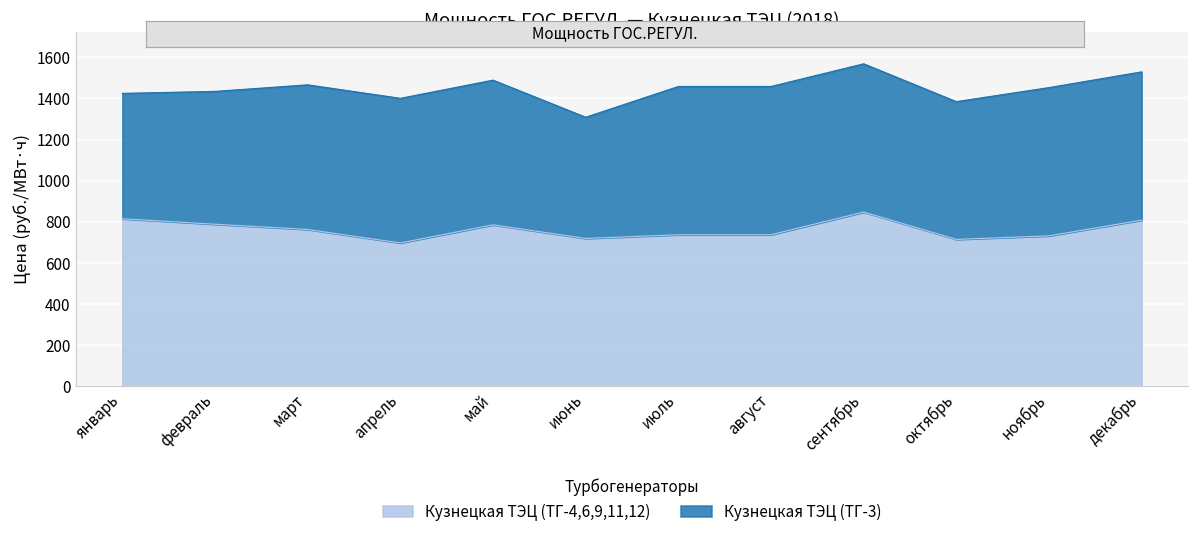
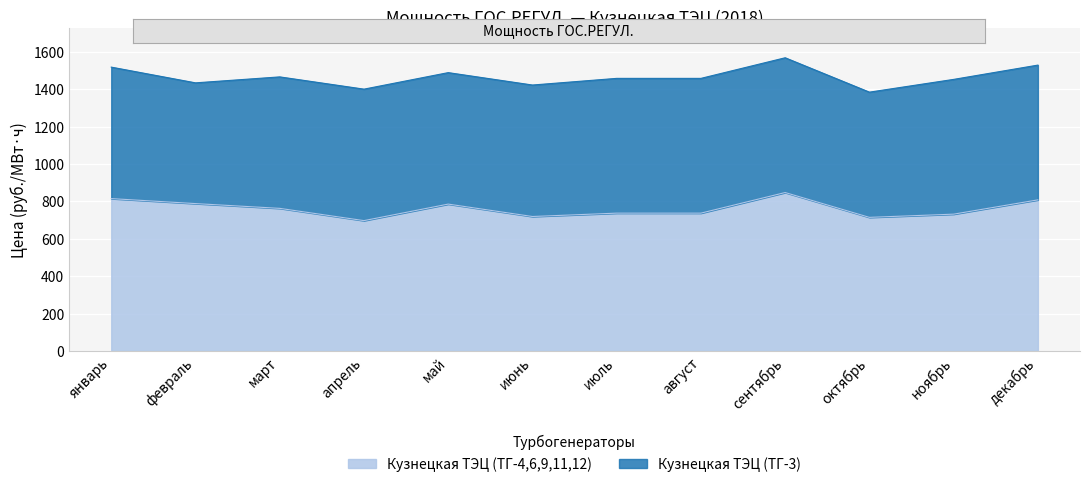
  {
    "Кузнецкая ТЭЦ (ТГ-4,6,9,11,12)": {
      "январь": 820,
      "февраль": 790,
      "март": 760,
      "апрель": 700,
      "май": 790,
      "июнь": 720,
      "июль": 740,
      "август": 740,
      "сентябрь": 850,
      "октябрь": 720,
      "ноябрь": 730,
      "декабрь": 810
    },
    "Кузнецкая ТЭЦ (ТГ-3)": {
-     "январь": 610,
+     "январь": 700,
      "февраль": 650,
      "март": 700,
      "апрель": 700,
      "май": 700,
-     "июнь": 590,
+     "июнь": 700,
      "июль": 720,
      "август": 720,
      "сентябрь": 720,
      "октябрь": 670,
      "ноябрь": 720,
      "декабрь": 720
    }
  }
